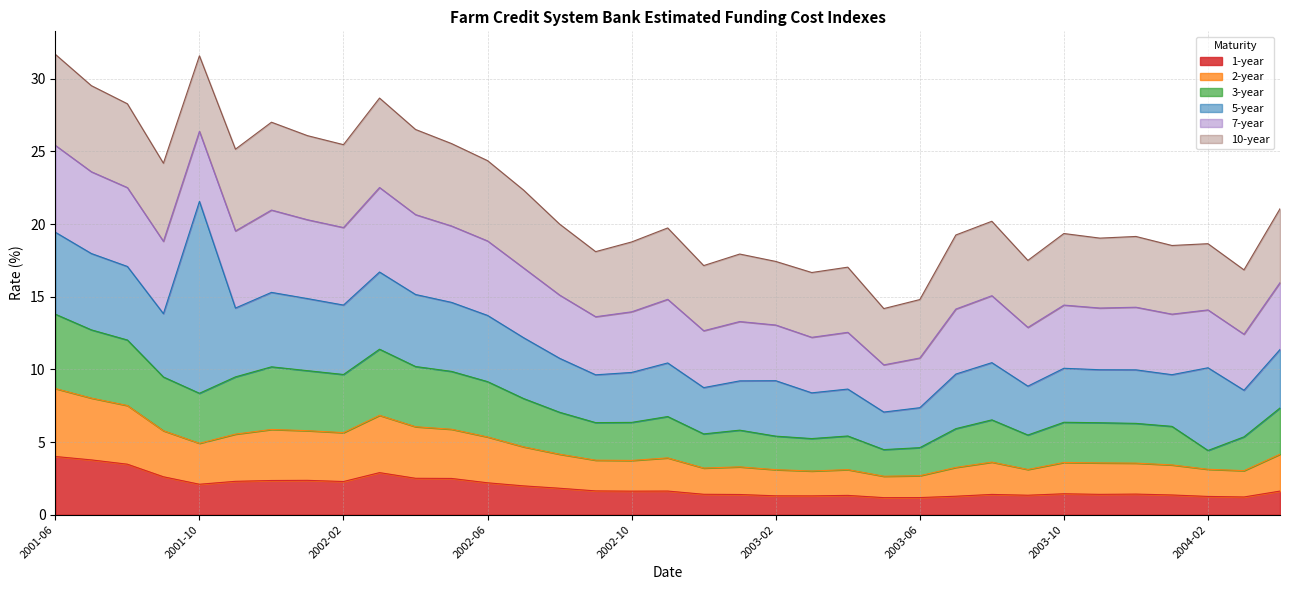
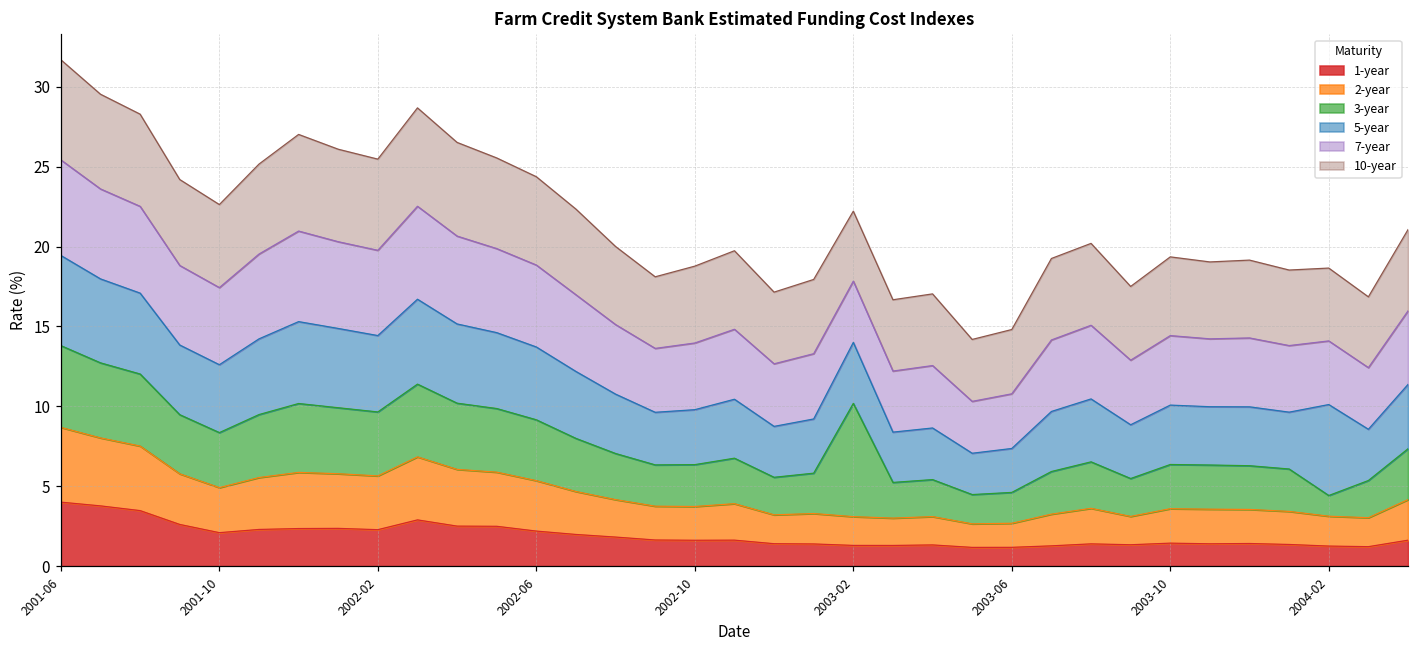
  {
    "1-year": {
      "2001-06": 4.0,
      "2001-10": 2.1,
      "2002-02": 2.3,
      "2002-06": 2.2,
      "2002-10": 1.6,
      "2003-02": 1.3,
      "2003-06": 1.2,
      "2003-10": 1.4,
      "2004-02": 1.3
    },
    "2-year": {
      "2001-06": 4.7,
      "2001-10": 2.8,
      "2002-02": 3.4,
      "2002-06": 3.2,
      "2002-10": 2.1,
      "2003-02": 1.8,
      "2003-06": 1.5,
      "2003-10": 2.2,
      "2004-02": 1.9
    },
    "3-year": {
      "2001-06": 5.1,
      "2001-10": 3.4,
      "2002-02": 4.0,
      "2002-06": 3.8,
      "2002-10": 2.6,
-     "2003-02": 2.3,
+     "2003-02": 7.1,
      "2003-06": 1.9,
      "2003-10": 2.8,
      "2004-02": 1.3
    },
    "5-year": {
      "2001-06": 5.6,
-     "2001-10": 13.2,
+     "2001-10": 4.2,
      "2002-02": 4.8,
      "2002-06": 4.6,
      "2002-10": 3.4,
      "2003-02": 3.8,
      "2003-06": 2.8,
      "2003-10": 3.7,
      "2004-02": 5.7
    }
  }
